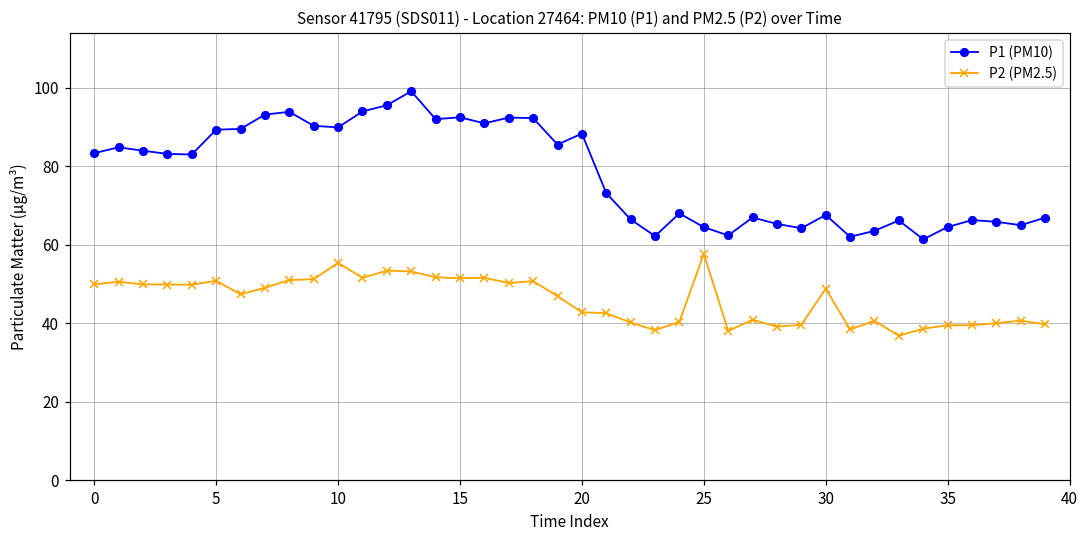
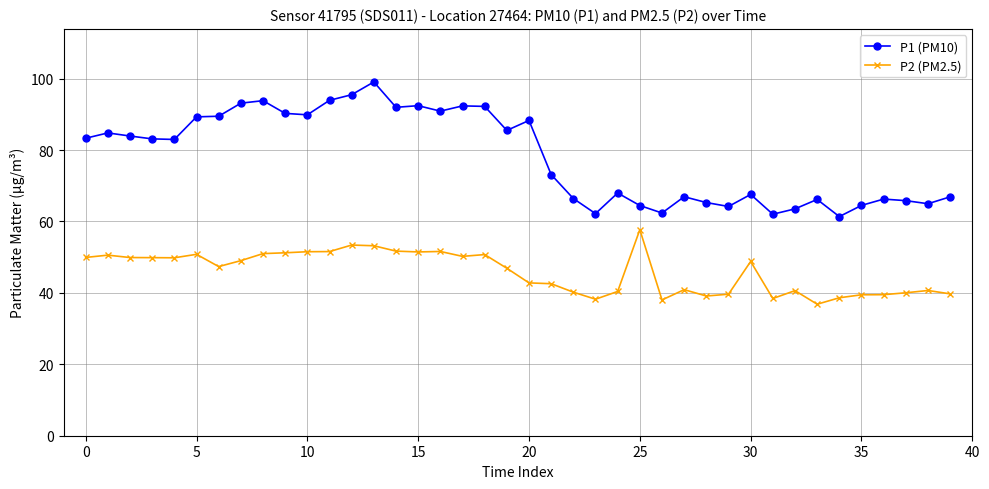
  {
    "P1 (PM10)": {
      "0": 83,
      "5": 89,
      "10": 90,
      "15": 92,
      "20": 88,
      "25": 64,
      "30": 68,
      "35": 65
    },
    "P2 (PM2.5)": {
      "0": 50,
      "5": 51,
-     "10": 55,
+     "10": 52,
      "15": 51,
      "20": 43,
      "25": 58,
      "30": 49,
      "35": 39
    }
  }
